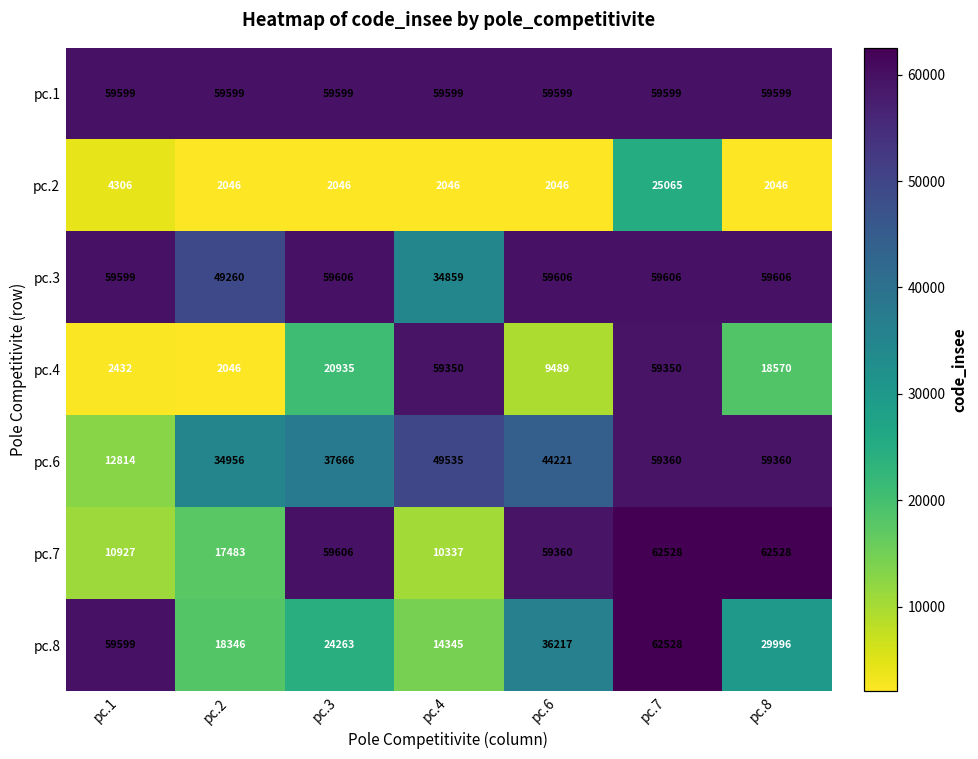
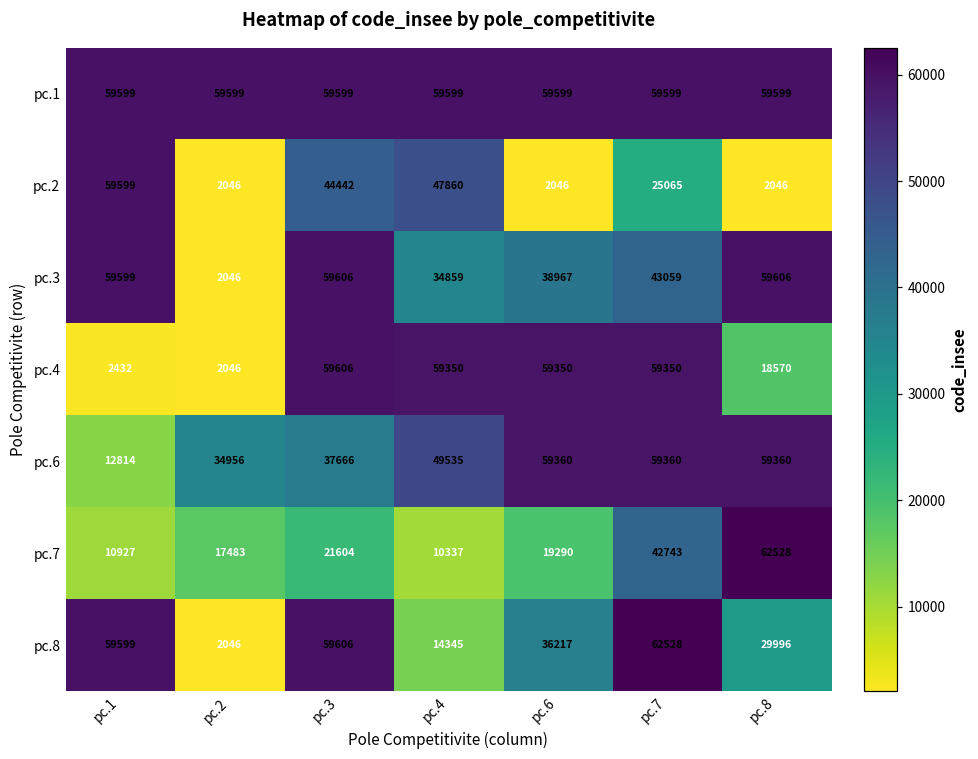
  {
    "pc.1": {
      "pc.1": 59599,
      "pc.2": 59599,
      "pc.3": 59599,
      "pc.4": 59599,
      "pc.6": 59599,
      "pc.7": 59599,
      "pc.8": 59599
    },
    "pc.2": {
-     "pc.1": 4306,
+     "pc.1": 59599,
      "pc.2": 2046,
-     "pc.3": 2046,
-     "pc.4": 2046,
+     "pc.3": 44442,
+     "pc.4": 47860,
      "pc.6": 2046,
      "pc.7": 25065,
      "pc.8": 2046
    },
    "pc.3": {
      "pc.1": 59599,
-     "pc.2": 49260,
+     "pc.2": 2046,
      "pc.3": 59606,
      "pc.4": 34859,
-     "pc.6": 59606,
-     "pc.7": 59606,
+     "pc.6": 38967,
+     "pc.7": 43059,
      "pc.8": 59606
    },
    "pc.4": {
      "pc.1": 2432,
      "pc.2": 2046,
-     "pc.3": 20935,
+     "pc.3": 59606,
      "pc.4": 59350,
-     "pc.6": 9489,
+     "pc.6": 59350,
      "pc.7": 59350,
      "pc.8": 18570
    },
    "pc.6": {
      "pc.1": 12814,
      "pc.2": 34956,
      "pc.3": 37666,
      "pc.4": 49535,
-     "pc.6": 44221,
+     "pc.6": 59360,
      "pc.7": 59360,
      "pc.8": 59360
    },
    "pc.7": {
      "pc.1": 10927,
      "pc.2": 17483,
-     "pc.3": 59606,
+     "pc.3": 21604,
      "pc.4": 10337,
-     "pc.6": 59360,
-     "pc.7": 62528,
+     "pc.6": 19290,
+     "pc.7": 42743,
      "pc.8": 62528
    },
    "pc.8": {
      "pc.1": 59599,
-     "pc.2": 18346,
-     "pc.3": 24263,
+     "pc.2": 2046,
+     "pc.3": 59606,
      "pc.4": 14345,
      "pc.6": 36217,
      "pc.7": 62528,
      "pc.8": 29996
    }
  }
